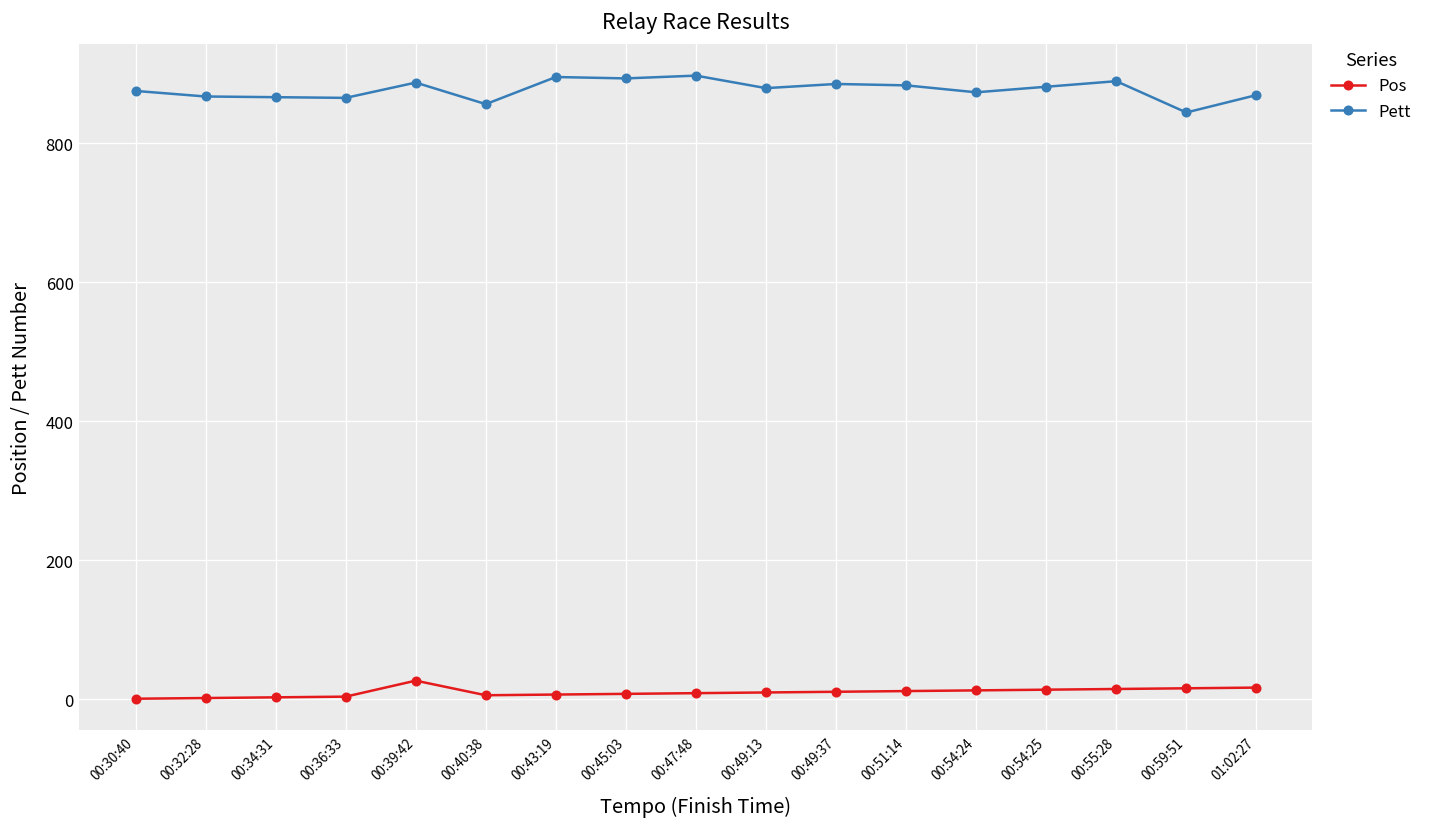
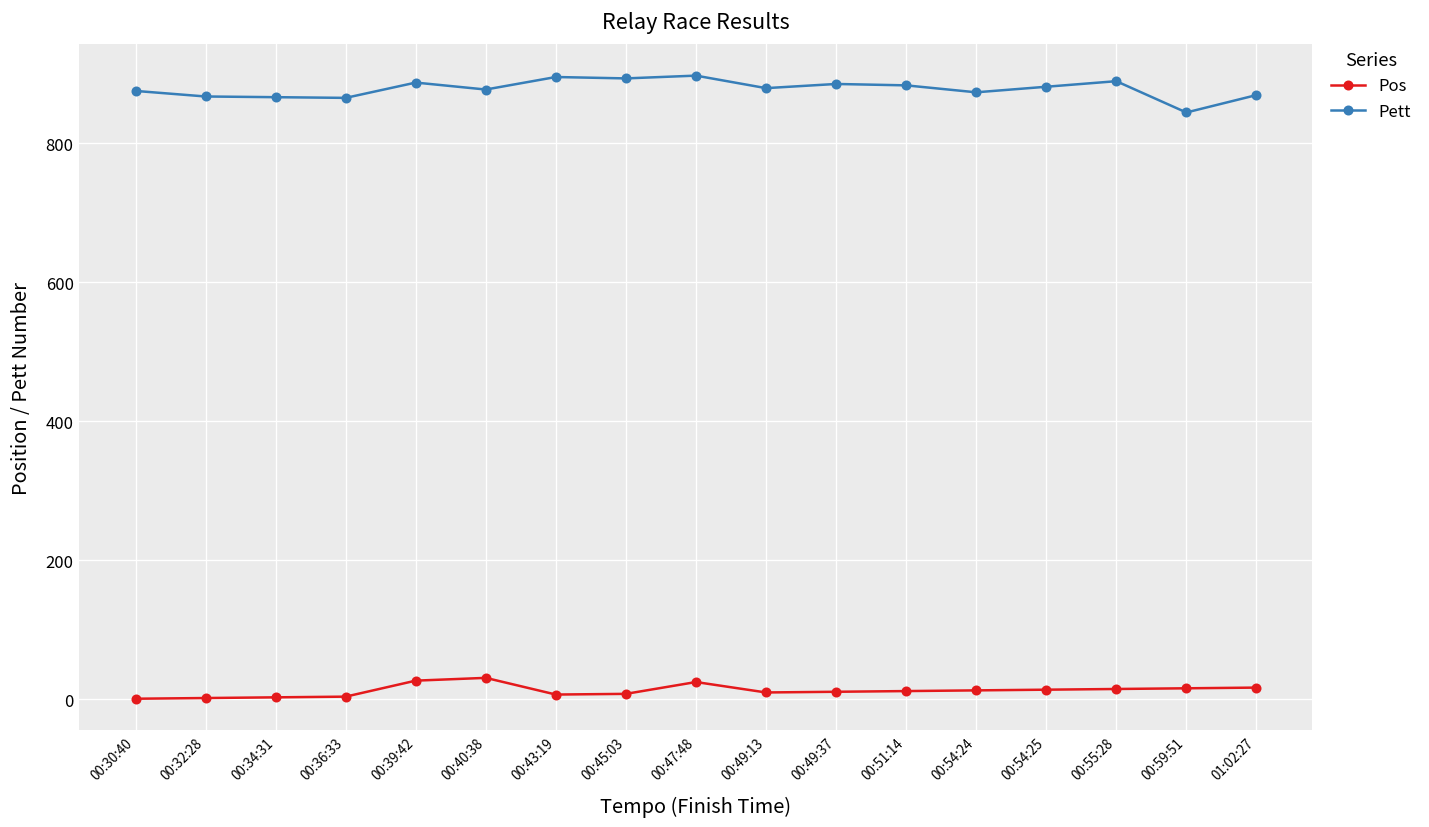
  {
    "Pos": {
      "00:30:40": 0,
      "00:32:28": 0,
      "00:34:31": 0,
      "00:36:33": 0,
      "00:39:42": 30,
-     "00:40:38": 10,
+     "00:40:38": 30,
      "00:43:19": 10,
      "00:45:03": 10,
-     "00:47:48": 10,
+     "00:47:48": 30,
      "00:49:13": 10,
      "00:49:37": 10,
      "00:51:14": 10,
      "00:54:24": 10,
      "00:54:25": 10,
      "00:55:28": 20,
      "00:59:51": 20,
      "01:02:27": 20
    },
    "Pett": {
      "00:30:40": 880,
      "00:32:28": 870,
      "00:34:31": 870,
      "00:36:33": 870,
      "00:39:42": 890,
-     "00:40:38": 860,
+     "00:40:38": 880,
      "00:43:19": 900,
      "00:45:03": 890,
      "00:47:48": 900,
      "00:49:13": 880,
      "00:49:37": 890,
      "00:51:14": 880,
      "00:54:24": 870,
      "00:54:25": 880,
      "00:55:28": 890,
      "00:59:51": 840,
      "01:02:27": 870
    }
  }
